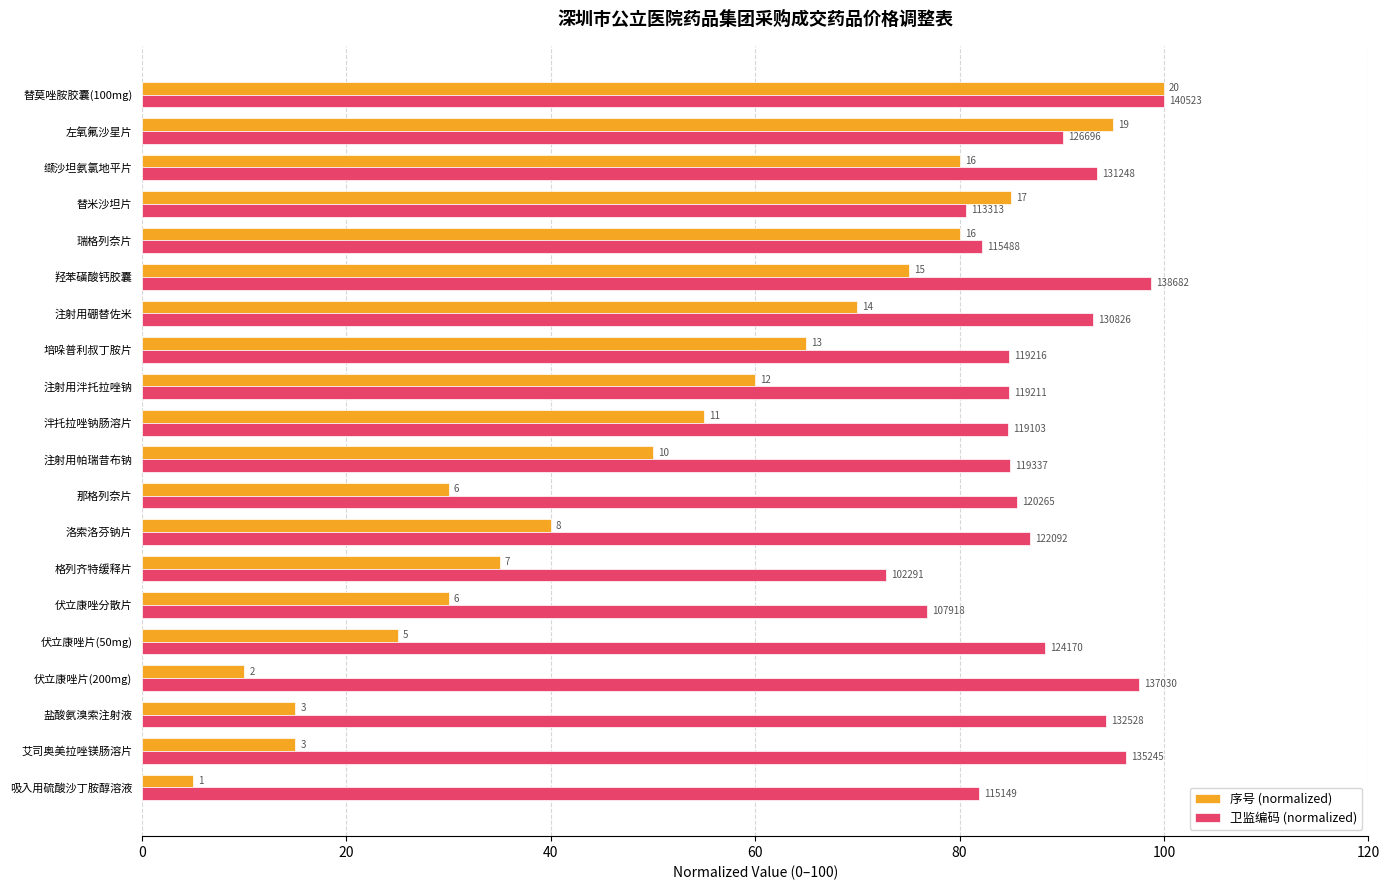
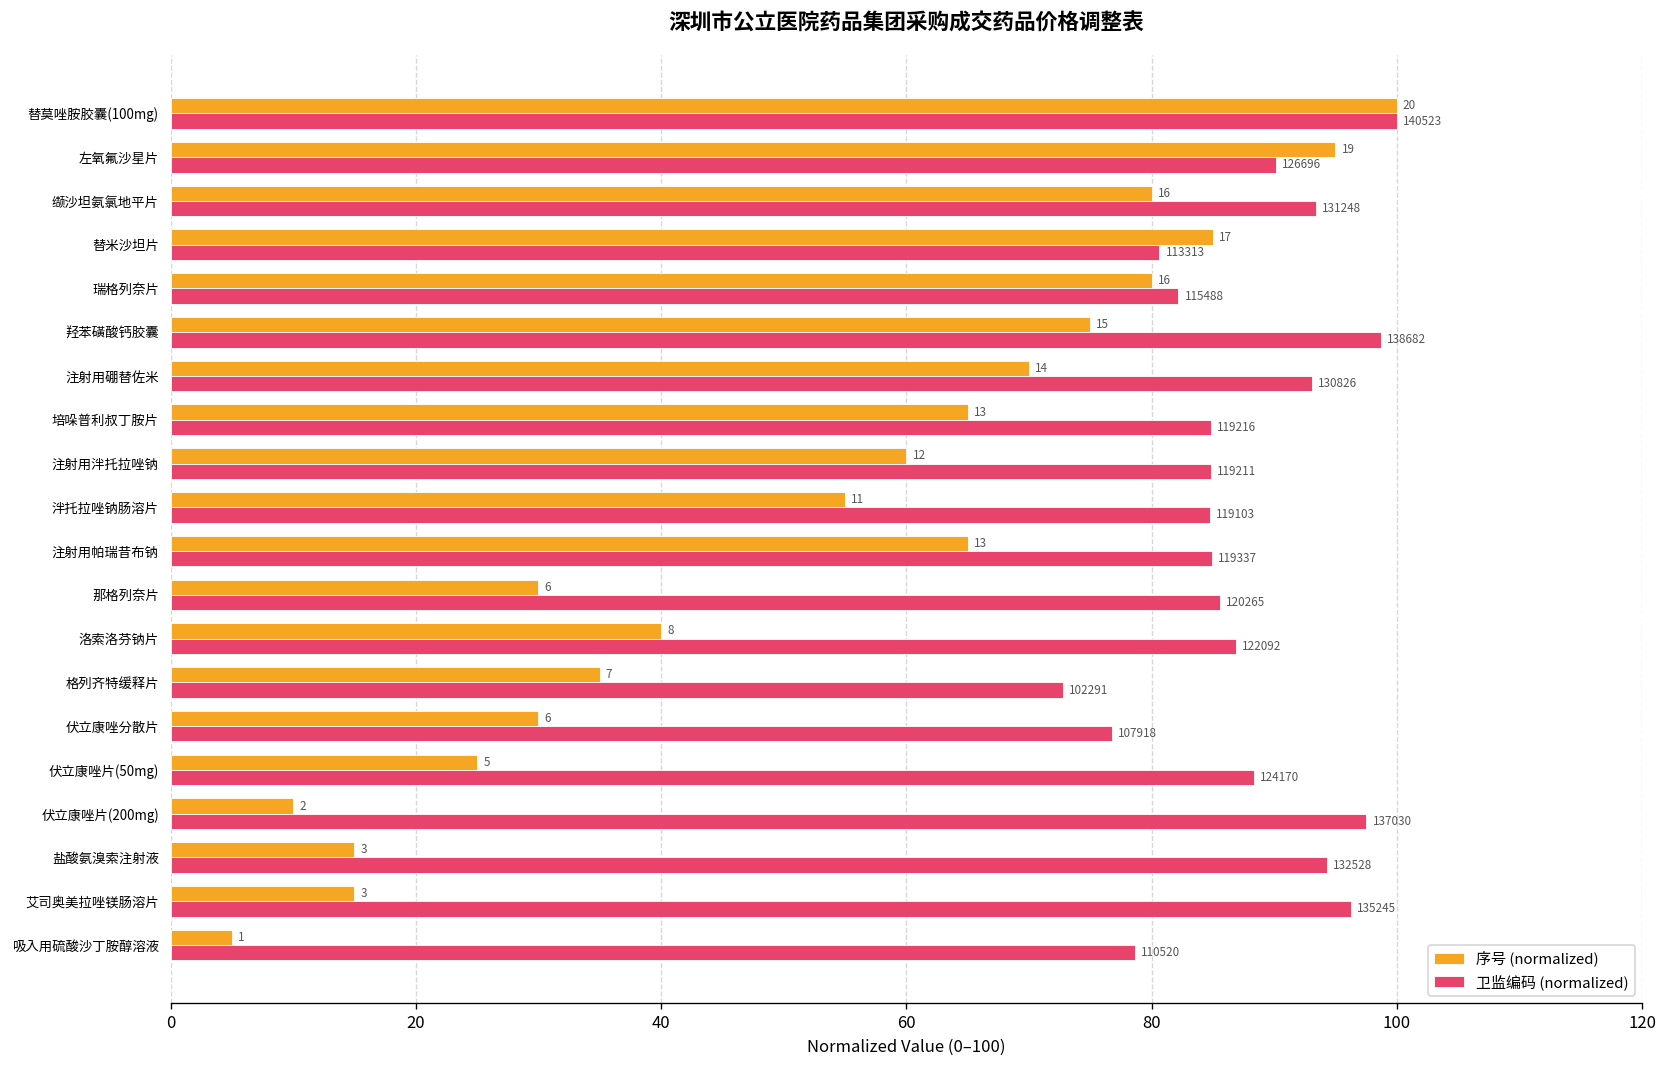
  {
    "序号 (normalized)": {
-     "注射用帕瑞昔布钠": 10
+     "注射用帕瑞昔布钠": 13
    },
    "卫监编码 (normalized)": {
-     "吸入用硫酸沙丁胺醇溶液": 115149
+     "吸入用硫酸沙丁胺醇溶液": 110520
    }
  }
